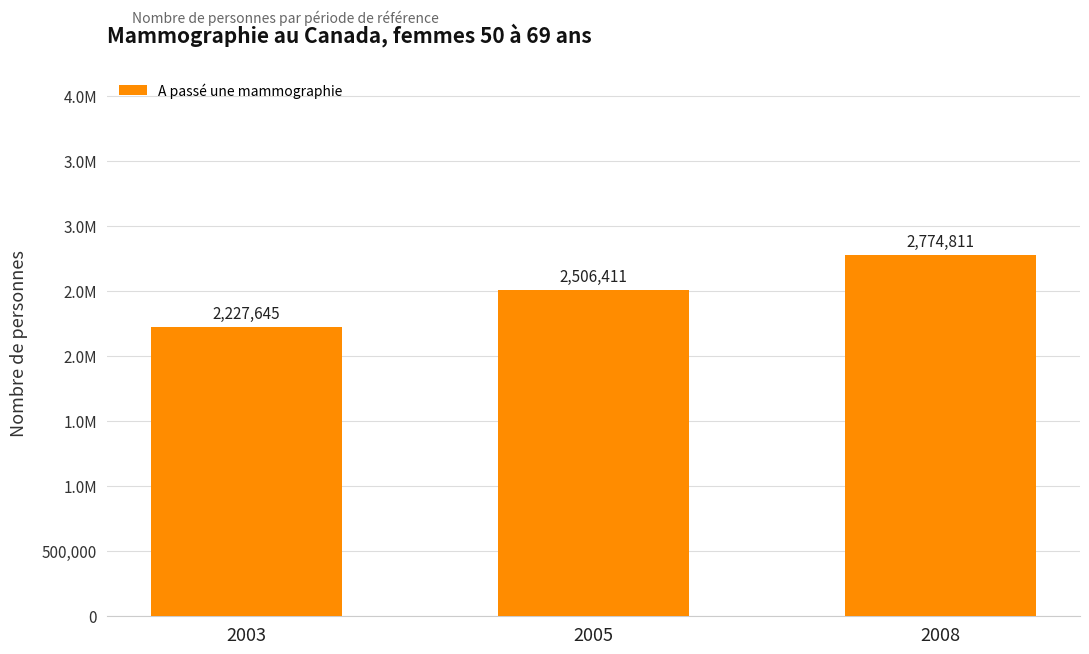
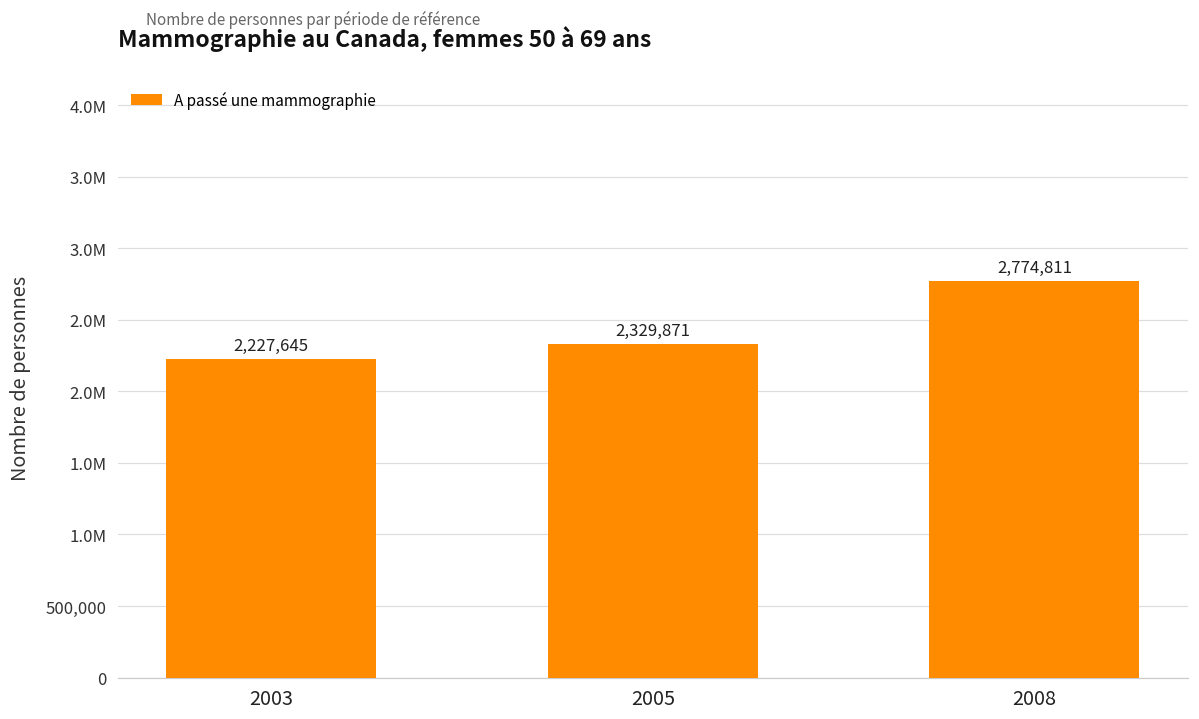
  {
    "2003": "2,227,645",
-   "2005": "2,506,411",
+   "2005": "2,329,871",
    "2008": "2,774,811"
  }
